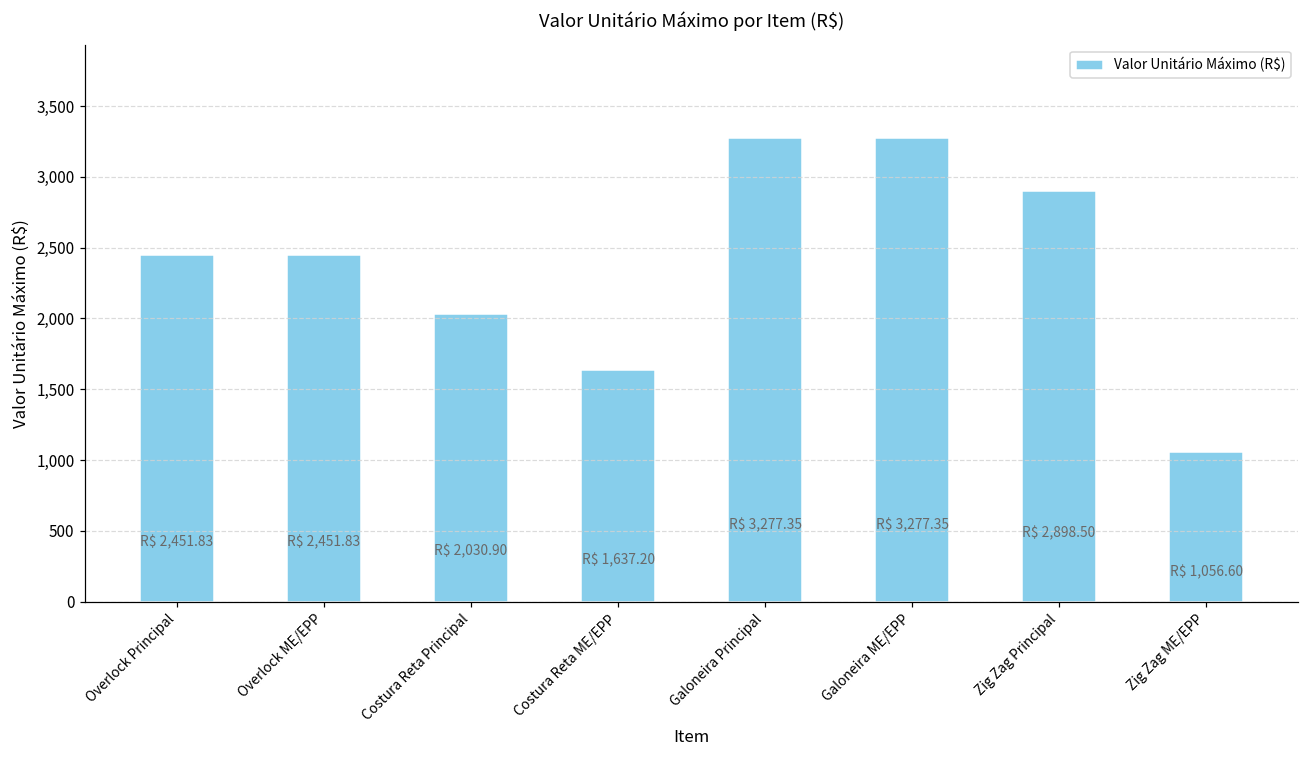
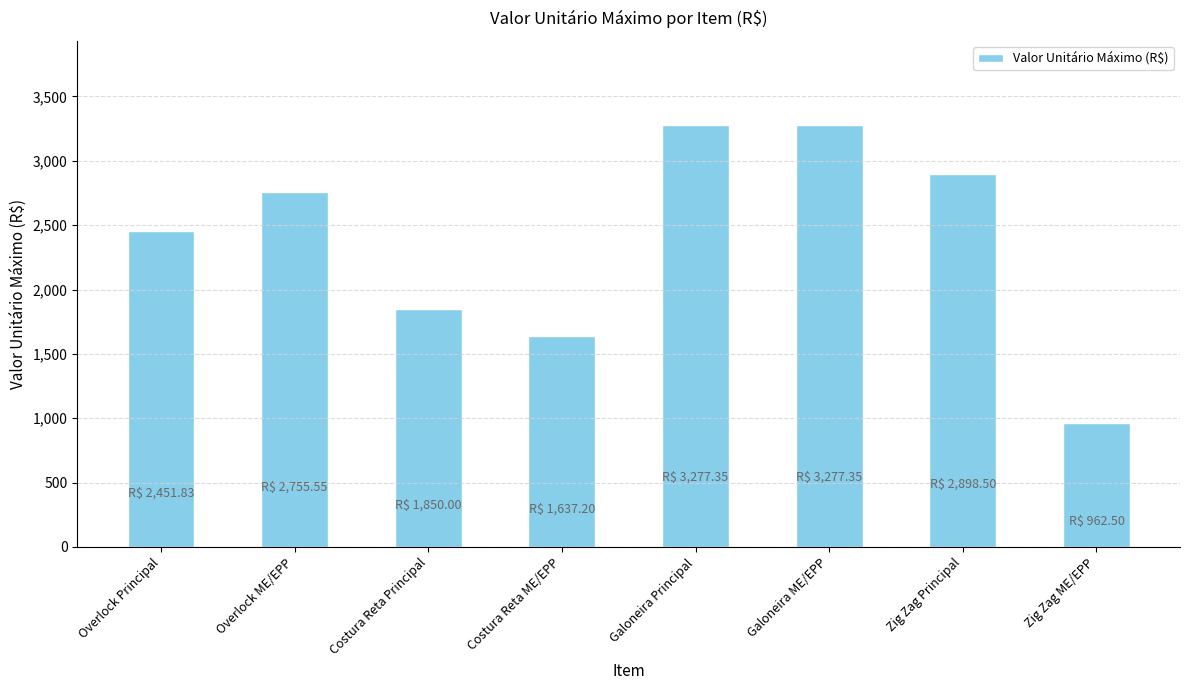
  {
    "Overlock Principal": "2,451.83",
-   "Overlock ME/EPP": "2,451.83",
-   "Costura Reta Principal": "2,030.90",
+   "Overlock ME/EPP": "2,755.55",
+   "Costura Reta Principal": "1,850.00",
    "Costura Reta ME/EPP": "1,637.20",
    "Galoneira Principal": "3,277.35",
    "Galoneira ME/EPP": "3,277.35",
    "Zig Zag Principal": "2,898.50",
-   "Zig Zag ME/EPP": "1,056.60"
+   "Zig Zag ME/EPP": "962.50"
  }
